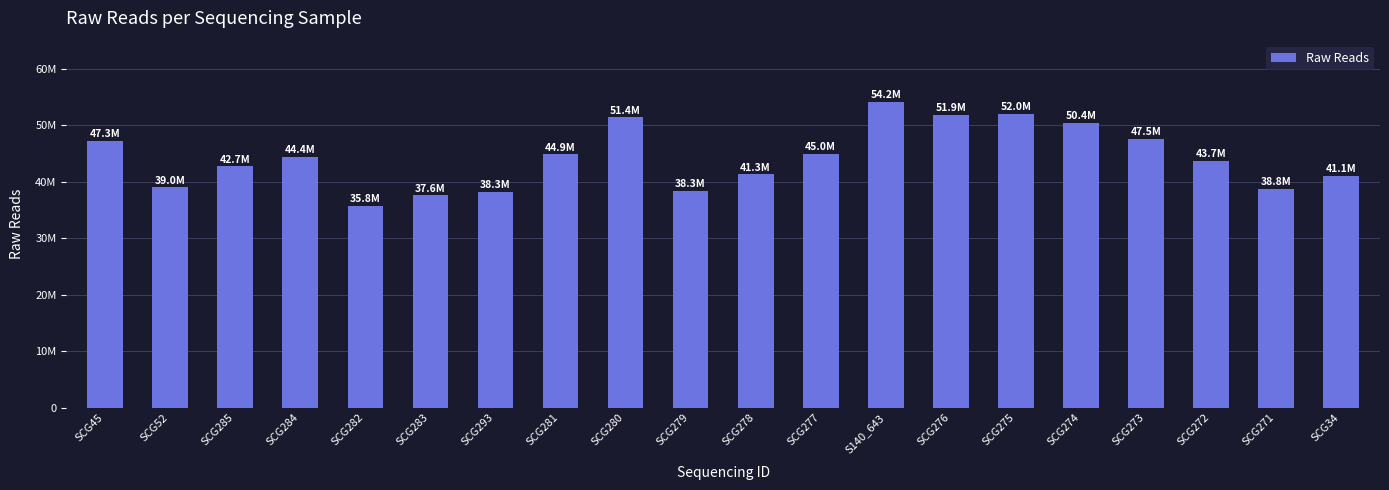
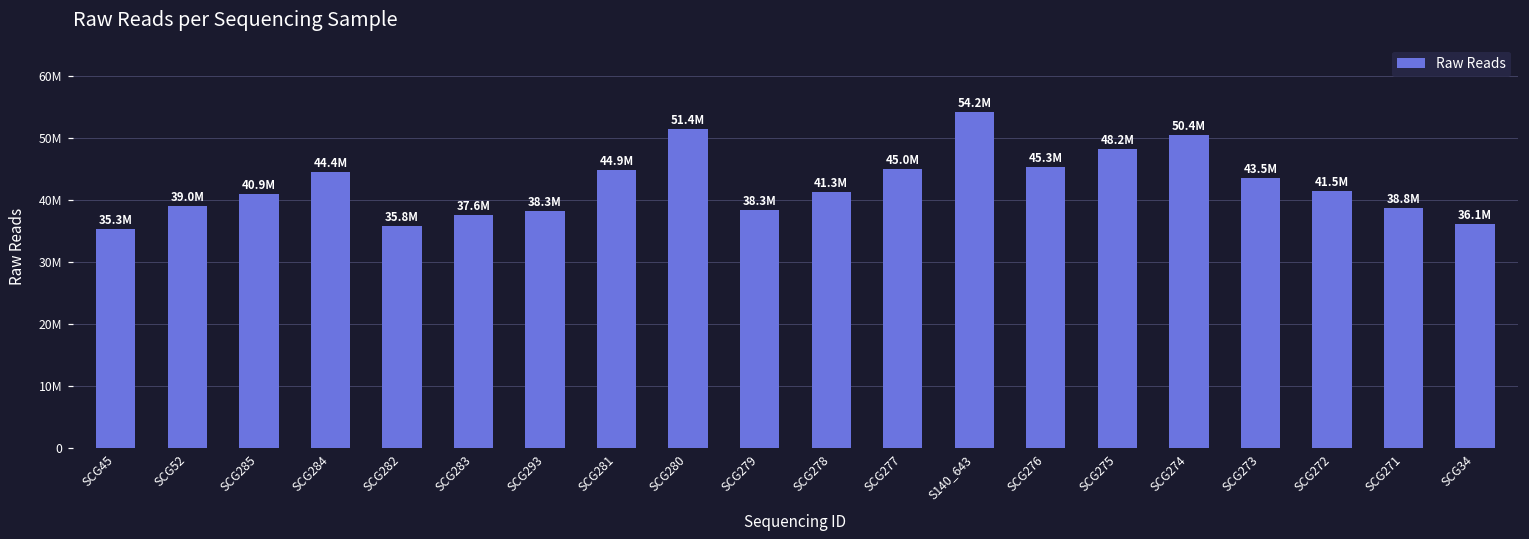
  {
-   "SCG45": "47.3M",
+   "SCG45": "35.3M",
    "SCG52": "39.0M",
-   "SCG285": "42.7M",
+   "SCG285": "40.9M",
    "SCG284": "44.4M",
    "SCG282": "35.8M",
    "SCG283": "37.6M",
    "SCG293": "38.3M",
    "SCG281": "44.9M",
    "SCG280": "51.4M",
    "SCG279": "38.3M",
    "SCG278": "41.3M",
    "SCG277": "45.0M",
    "S140_643": "54.2M",
-   "SCG276": "51.9M",
-   "SCG275": "52.0M",
+   "SCG276": "45.3M",
+   "SCG275": "48.2M",
    "SCG274": "50.4M",
-   "SCG273": "47.5M",
-   "SCG272": "43.7M",
+   "SCG273": "43.5M",
+   "SCG272": "41.5M",
    "SCG271": "38.8M",
-   "SCG34": "41.1M"
+   "SCG34": "36.1M"
  }
